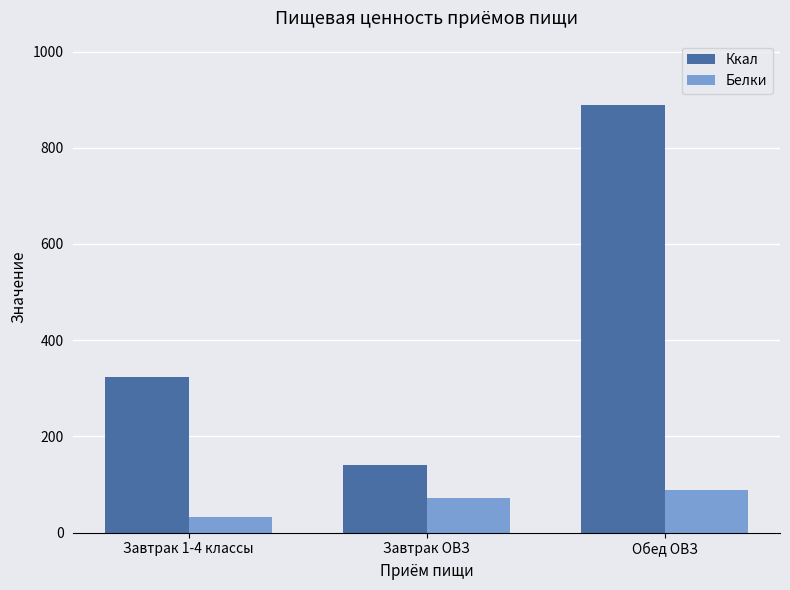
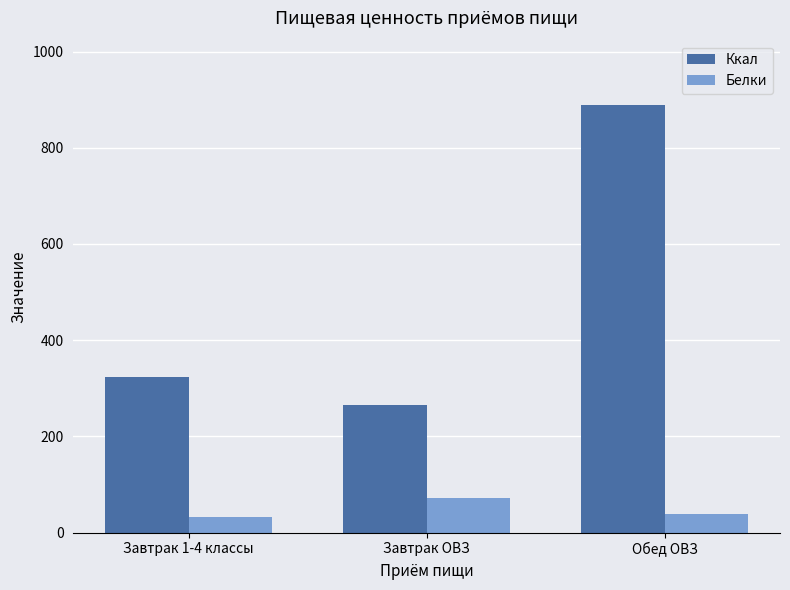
  {
    "Ккал": {
      "Завтрак 1-4 классы": 320,
-     "Завтрак ОВЗ": 140,
+     "Завтрак ОВЗ": 270,
      "Обед ОВЗ": 890
    },
    "Белки": {
      "Завтрак 1-4 классы": 30,
      "Завтрак ОВЗ": 70,
-     "Обед ОВЗ": 90
+     "Обед ОВЗ": 40
    }
  }
